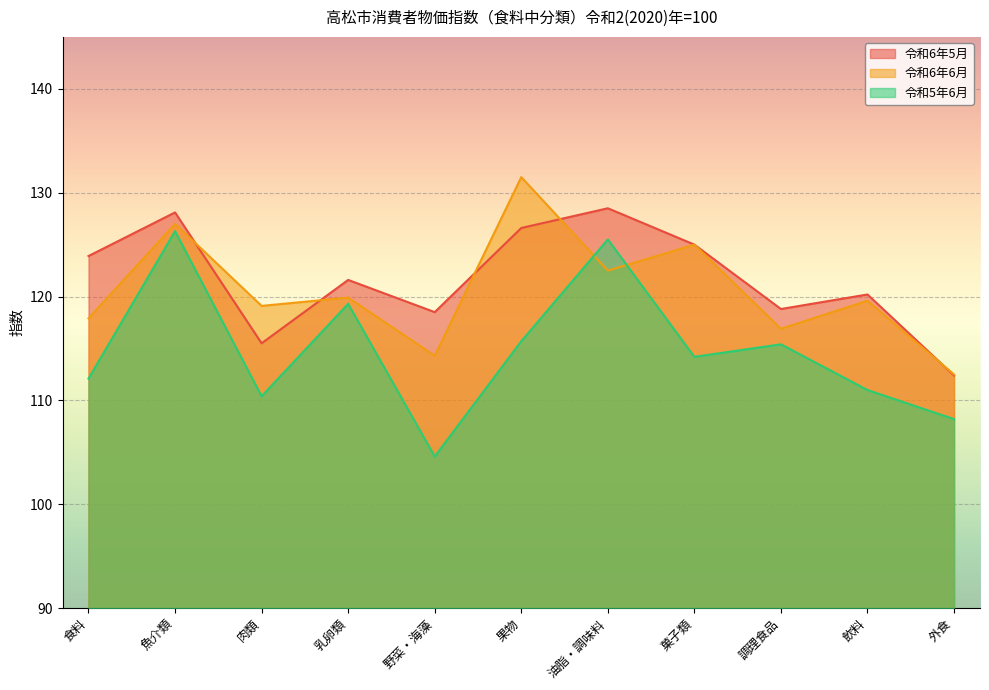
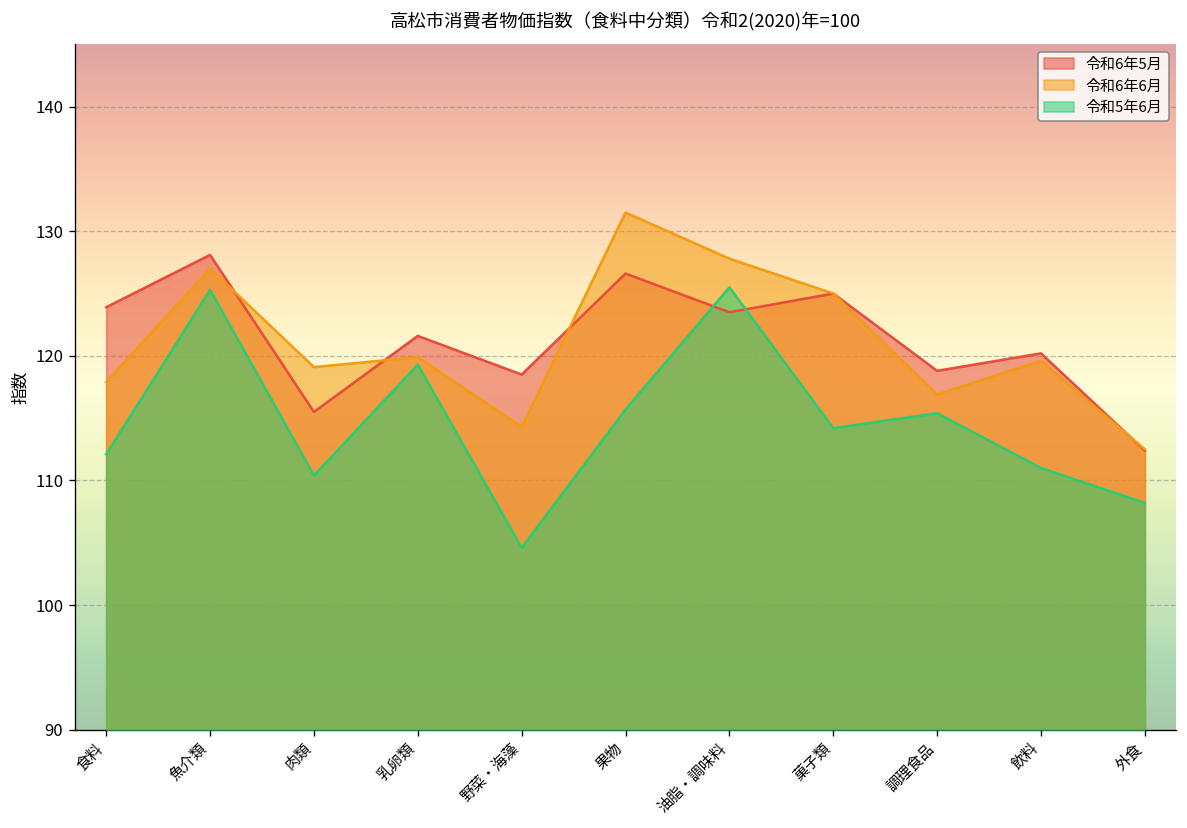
  {
    "令和6年5月": {
      "食料": 123.9,
      "魚介類": 128.1,
      "肉類": 115.5,
      "乳卵類": 121.6,
      "野菜・海藻": 118.5,
      "果物": 126.6,
-     "油脂・調味料": 128.5,
+     "油脂・調味料": 123.5,
      "調理食品": 118.8,
      "飲料": 120.2
    },
    "令和6年6月": {
      "食料": 117.9,
      "魚介類": 127.0,
      "肉類": 119.1,
      "乳卵類": 119.9,
      "野菜・海藻": 114.3,
      "果物": 131.5,
-     "油脂・調味料": 122.5,
+     "油脂・調味料": 127.8,
      "調理食品": 116.9,
      "飲料": 119.6
    },
    "令和5年6月": {
      "食料": 112.1,
-     "魚介類": 126.3,
+     "魚介類": 125.3,
      "肉類": 110.4,
      "乳卵類": 119.3,
      "野菜・海藻": 104.6,
      "果物": 115.7,
      "油脂・調味料": 125.5,
      "菓子類": 114.2,
      "調理食品": 115.4,
      "飲料": 111.0,
      "外食": 108.2
    }
  }
